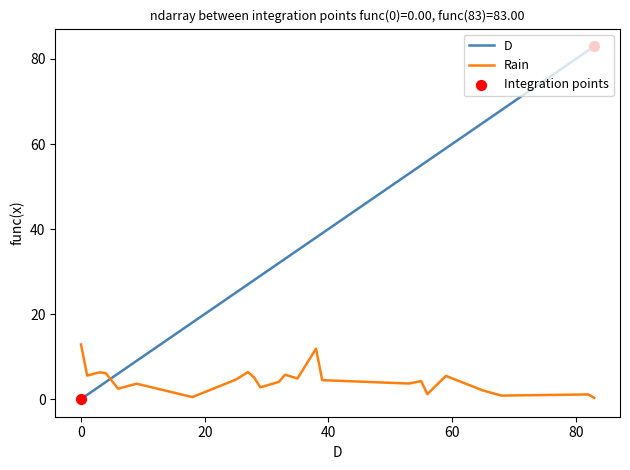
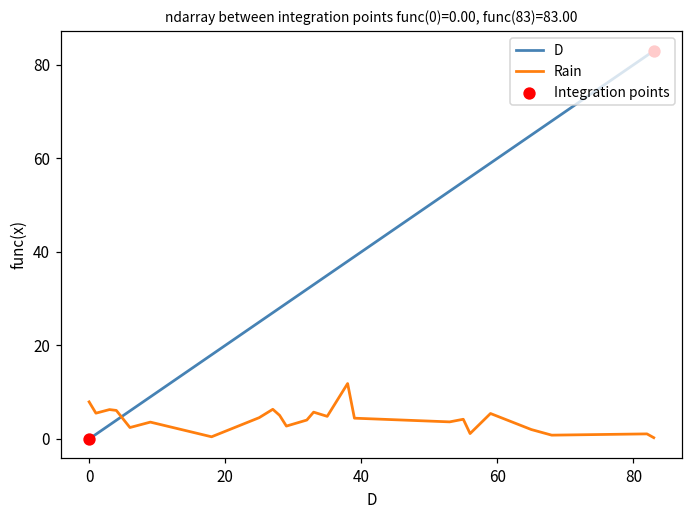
  {
    "Rain": {
-     "0": 13
+     "0": 8
    }
  }
